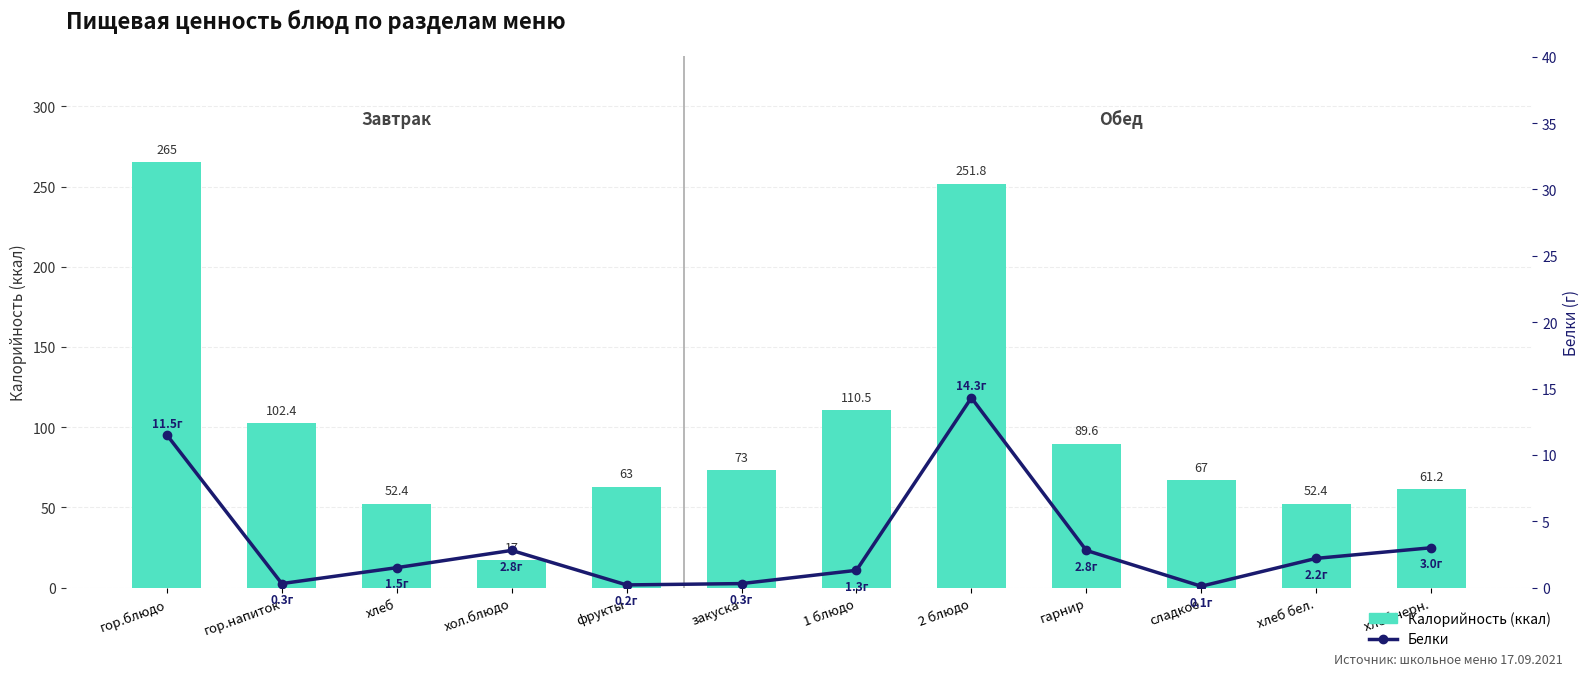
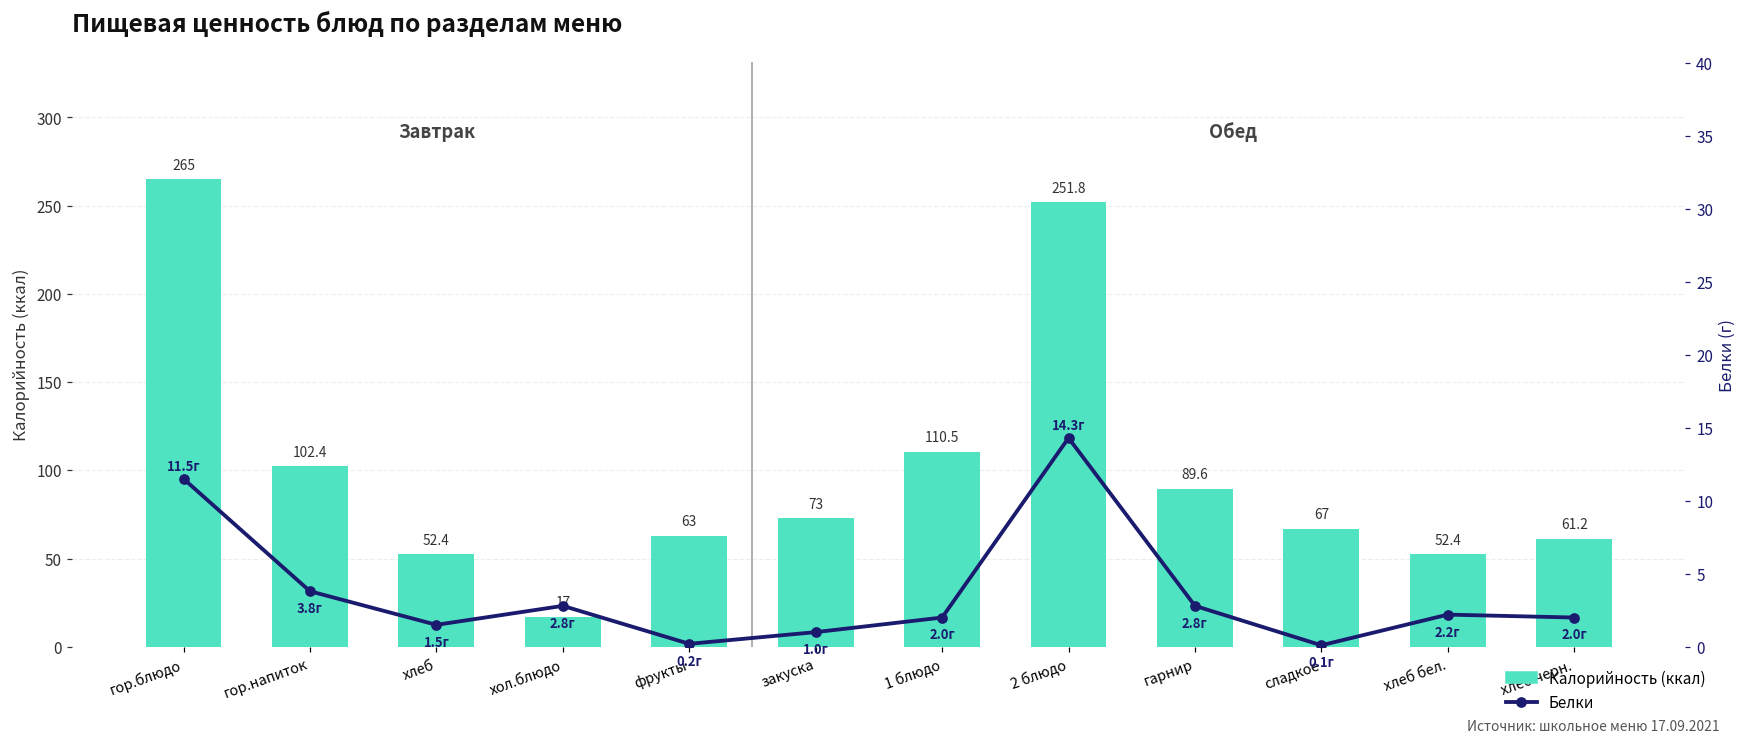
  {
    "Белки": {
      "гор.блюдо": "11.5г",
-     "гор.напиток": "0.3г",
+     "гор.напиток": "3.8г",
      "хлеб": "1.5г",
      "хол.блюдо": "2.8г",
      "фрукты": "0.2г",
-     "закуска": "0.3г",
-     "1 блюдо": "1.3г",
+     "закуска": "1.0г",
+     "1 блюдо": "2.0г",
      "2 блюдо": "14.3г",
      "гарнир": "2.8г",
      "сладкое": "0.1г",
      "хлеб бел.": "2.2г",
-     "хлеб черн.": "3.0г"
+     "хлеб черн.": "2.0г"
    }
  }
